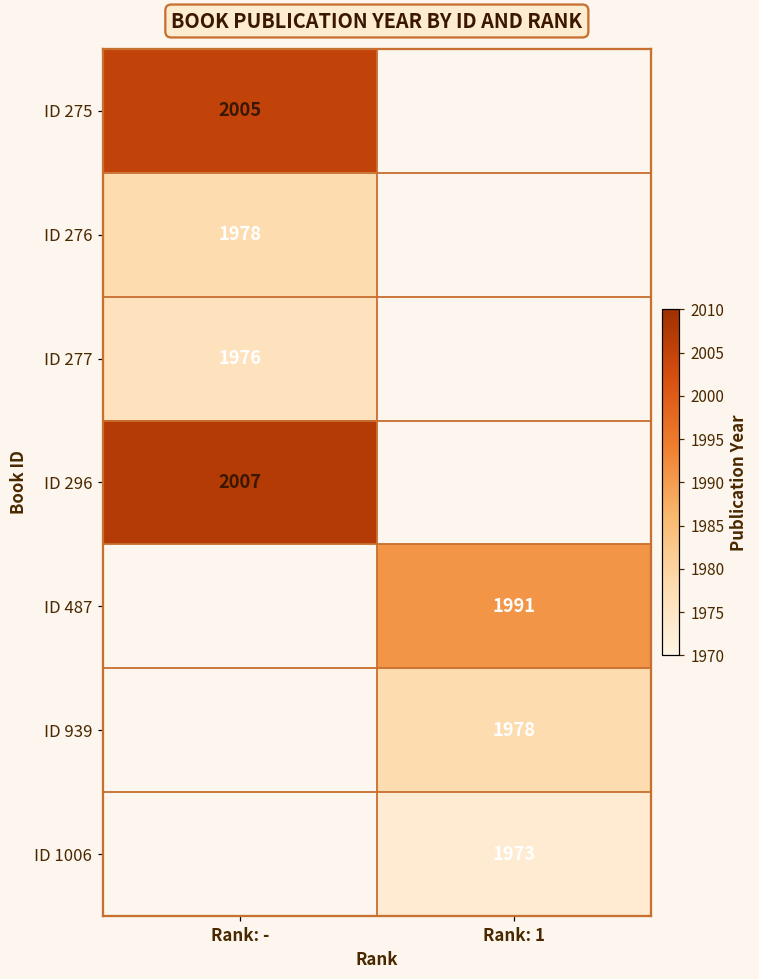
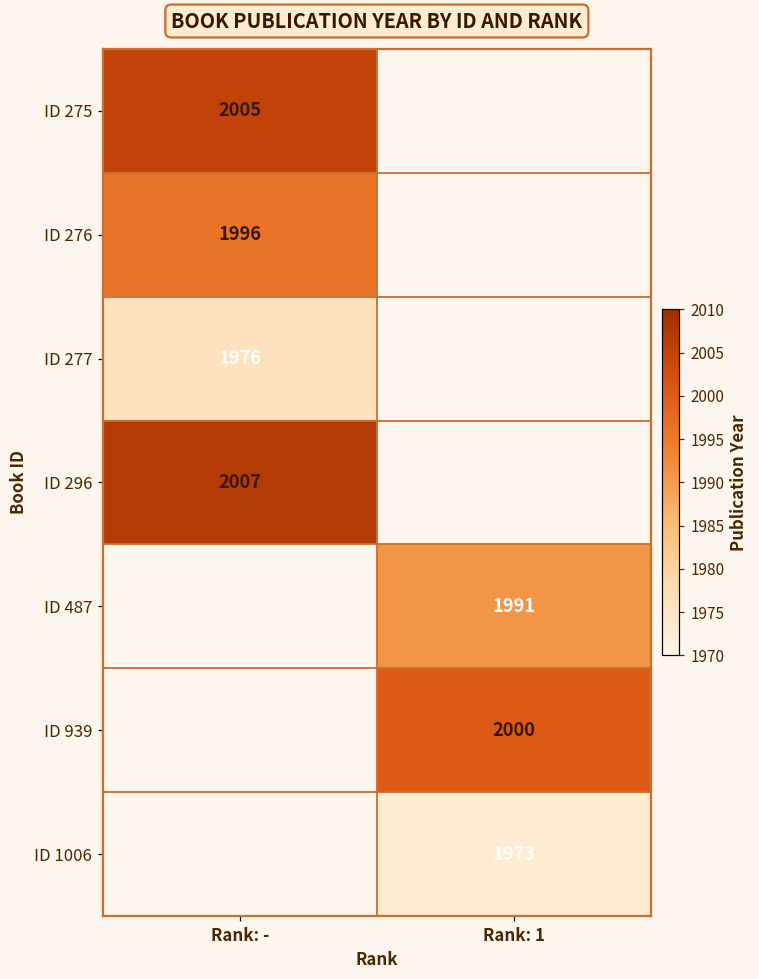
  {
    "ID 275": {
      "Rank: -": 2005
    },
    "ID 276": {
-     "Rank: -": 1978
+     "Rank: -": 1996
    },
    "ID 277": {
      "Rank: -": 1976
    },
    "ID 296": {
      "Rank: -": 2007
    },
    "ID 487": {
      "Rank: 1": 1991
    },
    "ID 939": {
-     "Rank: 1": 1978
+     "Rank: 1": 2000
    }
  }
